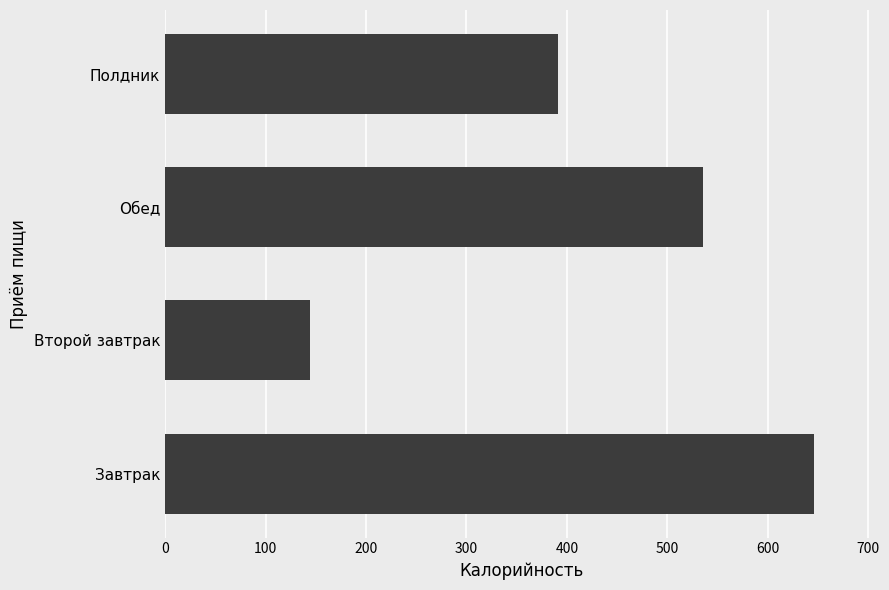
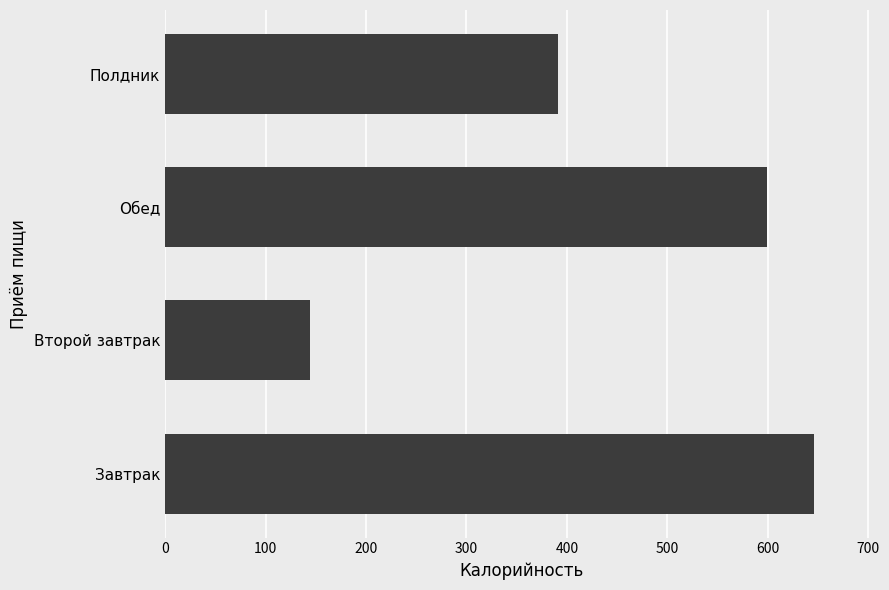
  {
    "Полдник": 391,
-   "Обед": 536,
+   "Обед": 599,
    "Второй завтрак": 144,
    "Завтрак": 646
  }
